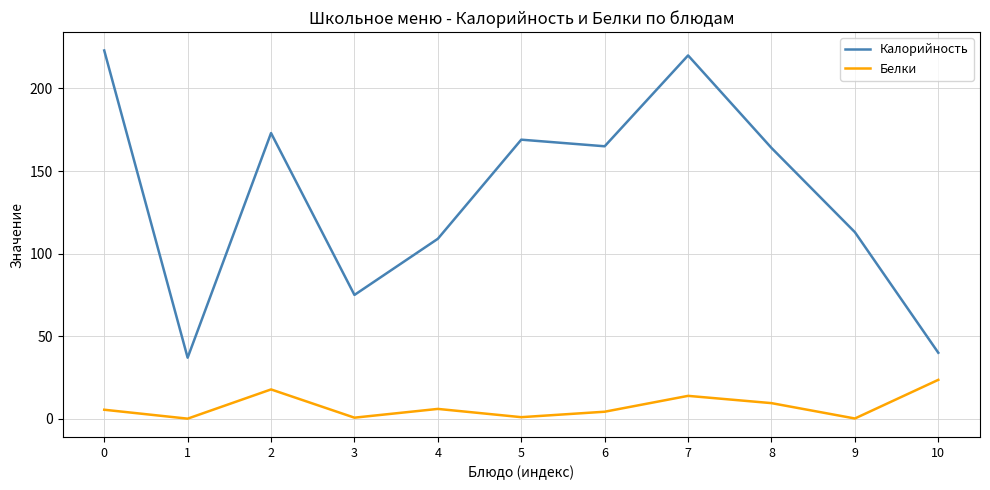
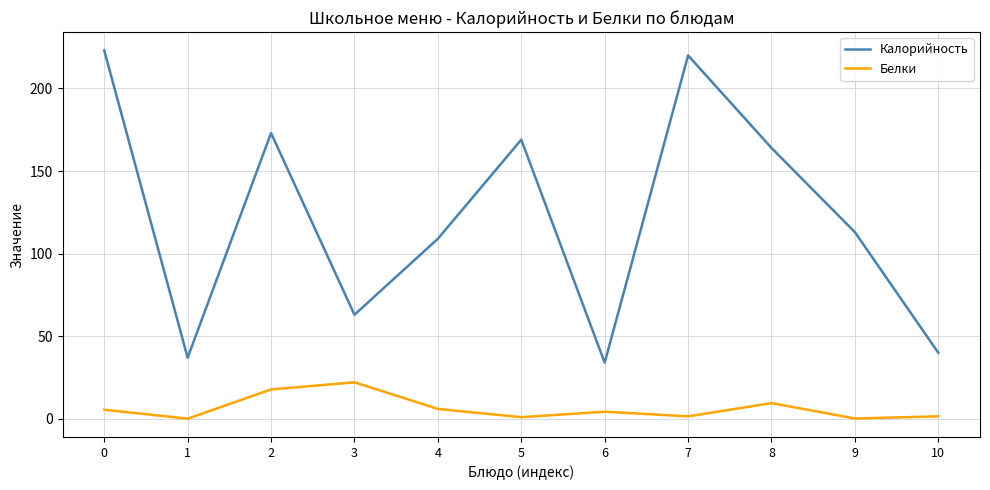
  {
    "Калорийность": {
      "0": 223,
      "1": 37,
      "2": 173,
-     "3": 75,
+     "3": 63,
      "4": 109,
      "5": 169,
-     "6": 165,
+     "6": 34,
      "7": 220,
      "8": 164,
      "9": 113,
      "10": 40
    },
    "Белки": {
      "0": 6,
      "1": 0,
      "2": 18,
-     "3": 1,
+     "3": 22,
      "4": 6,
      "5": 1,
      "6": 4,
-     "7": 14,
+     "7": 2,
      "8": 10,
      "9": 0,
-     "10": 24
+     "10": 2
    }
  }
